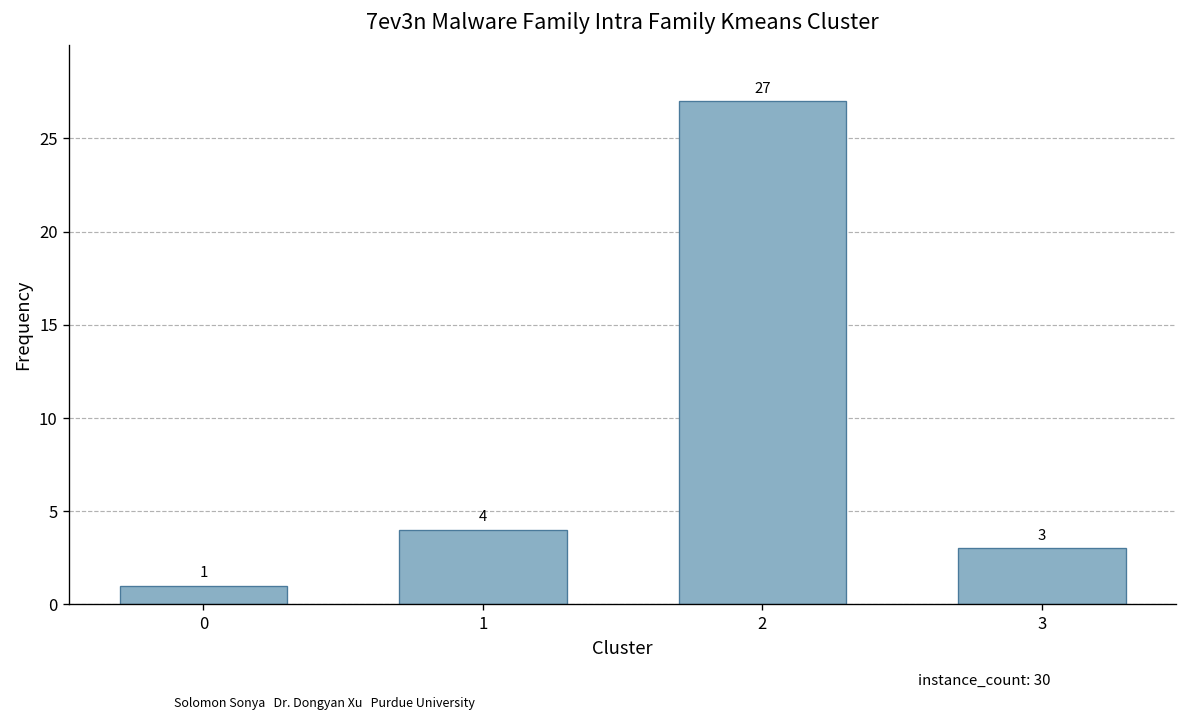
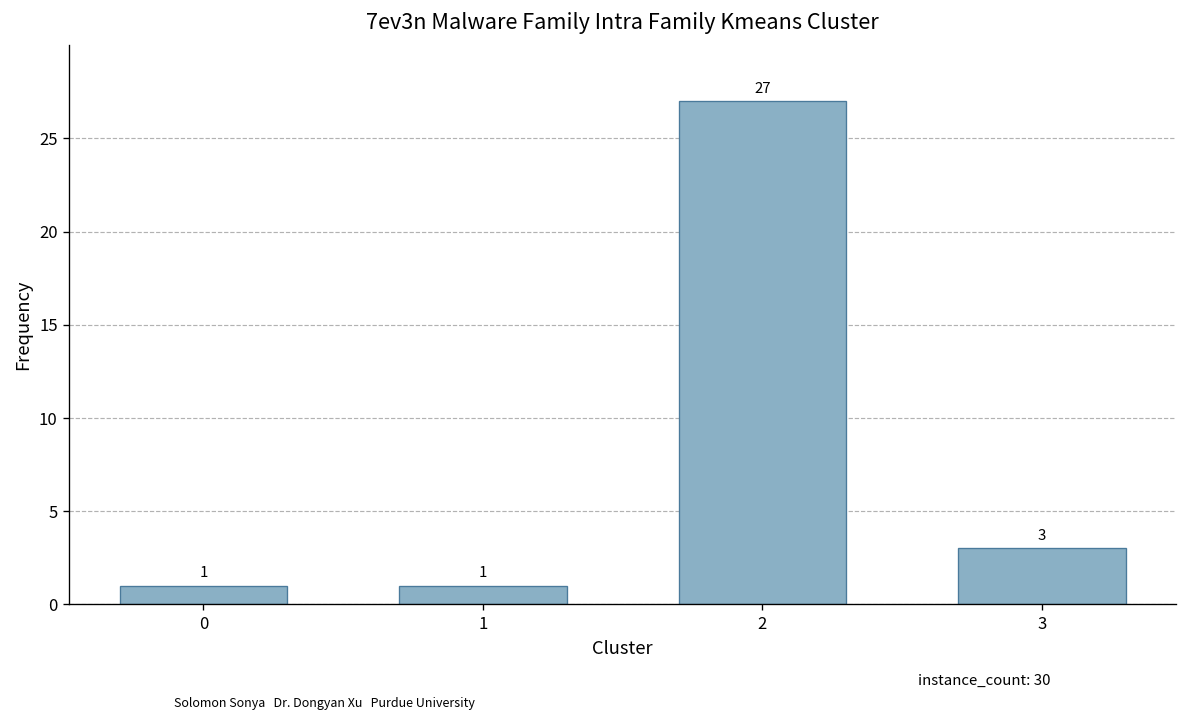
  {
    "0": 1,
-   "1": 4,
+   "1": 1,
    "2": 27,
    "3": 3
  }
